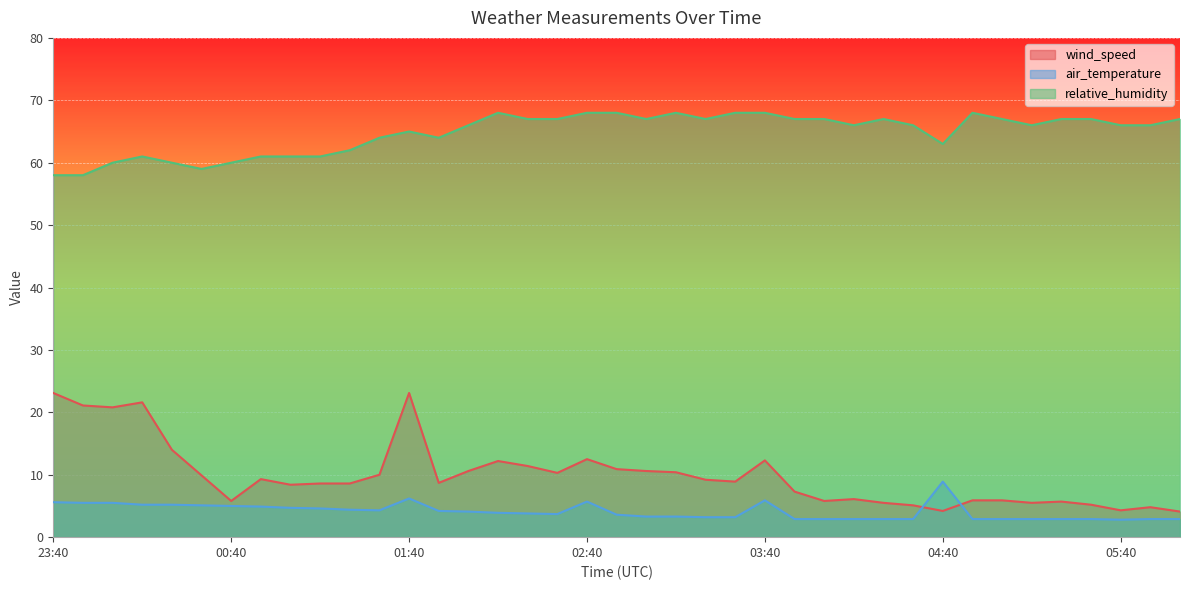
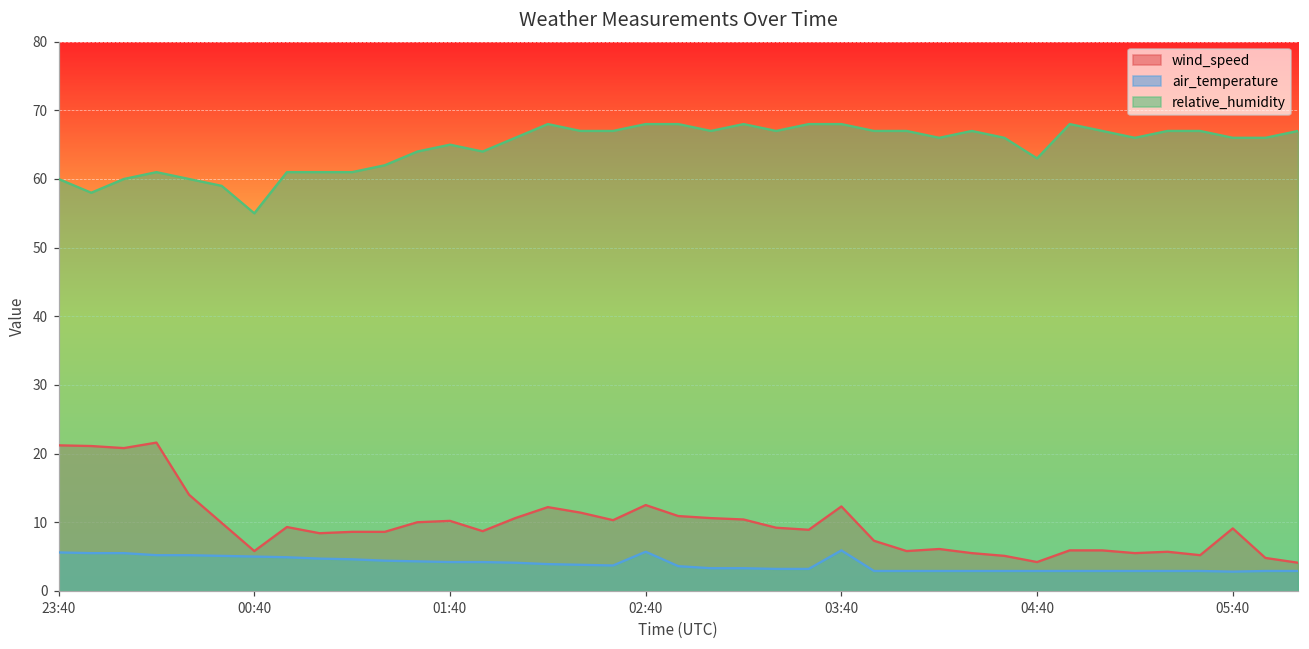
  {
    "wind_speed": {
-     "23:40": 23,
+     "23:40": 21,
      "00:40": 6,
-     "01:40": 23,
+     "01:40": 10,
      "02:40": 13,
      "03:40": 12,
      "04:40": 4,
-     "05:40": 4
+     "05:40": 9
    },
    "air_temperature": {
      "23:40": 6,
      "00:40": 5,
-     "01:40": 6,
+     "01:40": 4,
      "02:40": 6,
      "03:40": 6,
-     "04:40": 9,
+     "04:40": 3,
      "05:40": 3
    },
    "relative_humidity": {
-     "23:40": 58,
-     "00:40": 60,
+     "23:40": 60,
+     "00:40": 55,
      "01:40": 65,
      "02:40": 68,
      "03:40": 68,
      "04:40": 63,
      "05:40": 66
    }
  }
